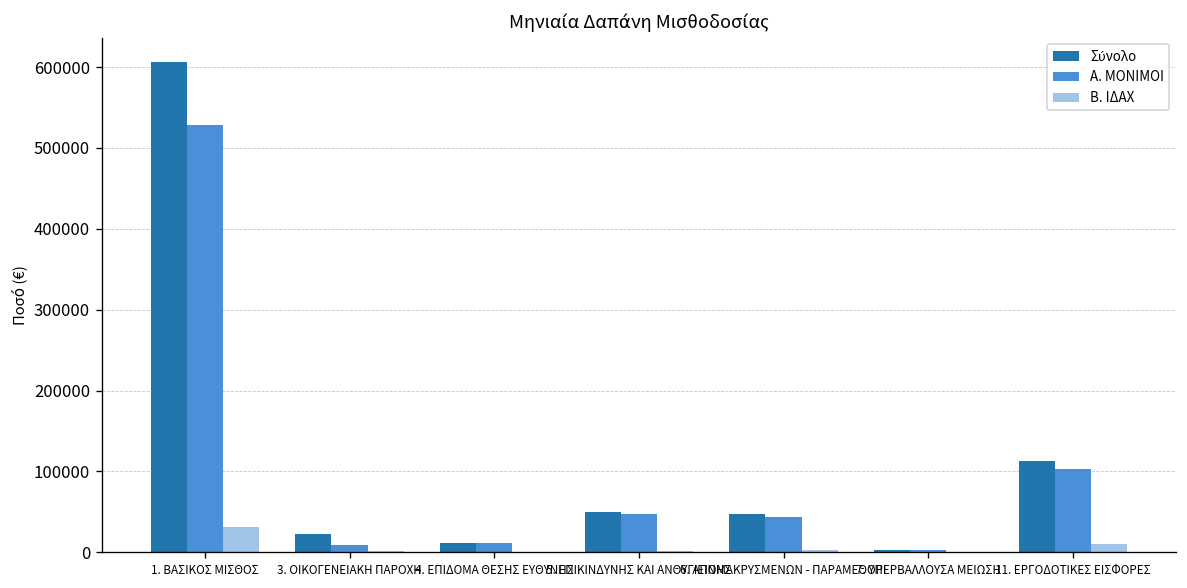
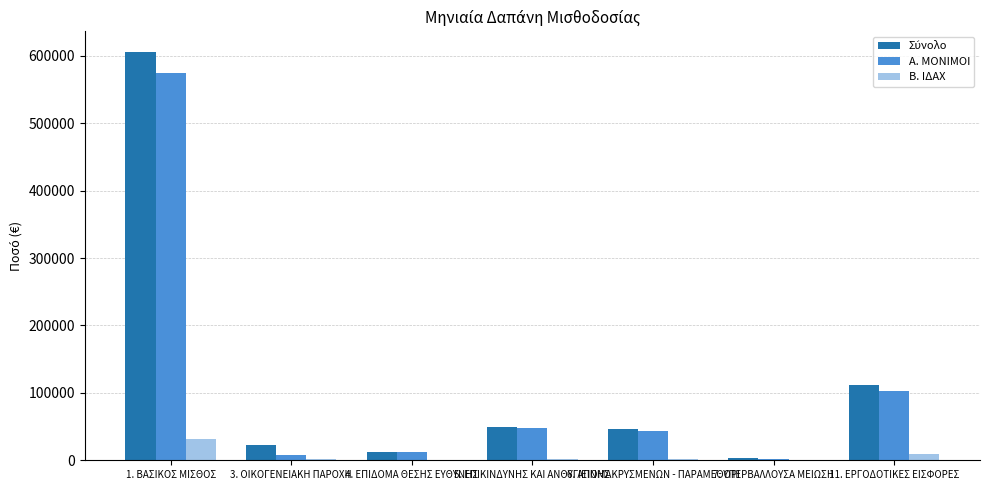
  {
    "Α. ΜΟΝΙΜΟΙ": {
-     "1. ΒΑΣΙΚΟΣ ΜΙΣΘΟΣ": 530000,
+     "1. ΒΑΣΙΚΟΣ ΜΙΣΘΟΣ": 580000,
      "3. ΟΙΚΟΓΕΝΕΙΑΚΗ ΠΑΡΟΧΗ": 10000,
      "11. ΕΡΓΟΔΟΤΙΚΕΣ ΕΙΣΦΟΡΕΣ": 100000
    }
  }
